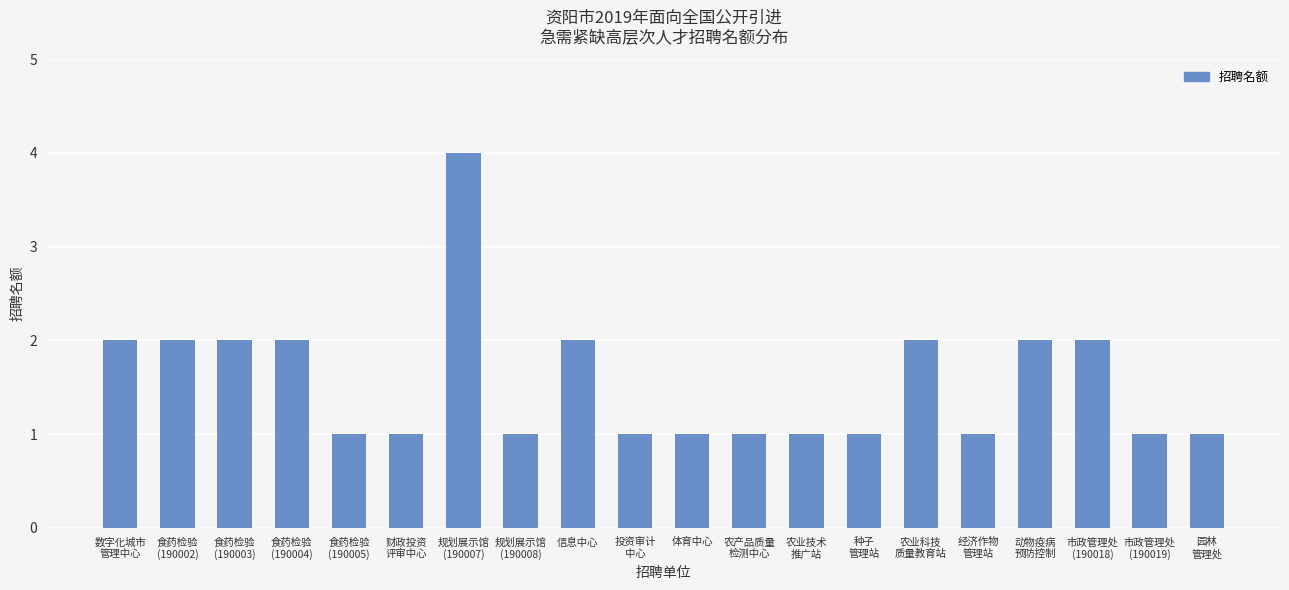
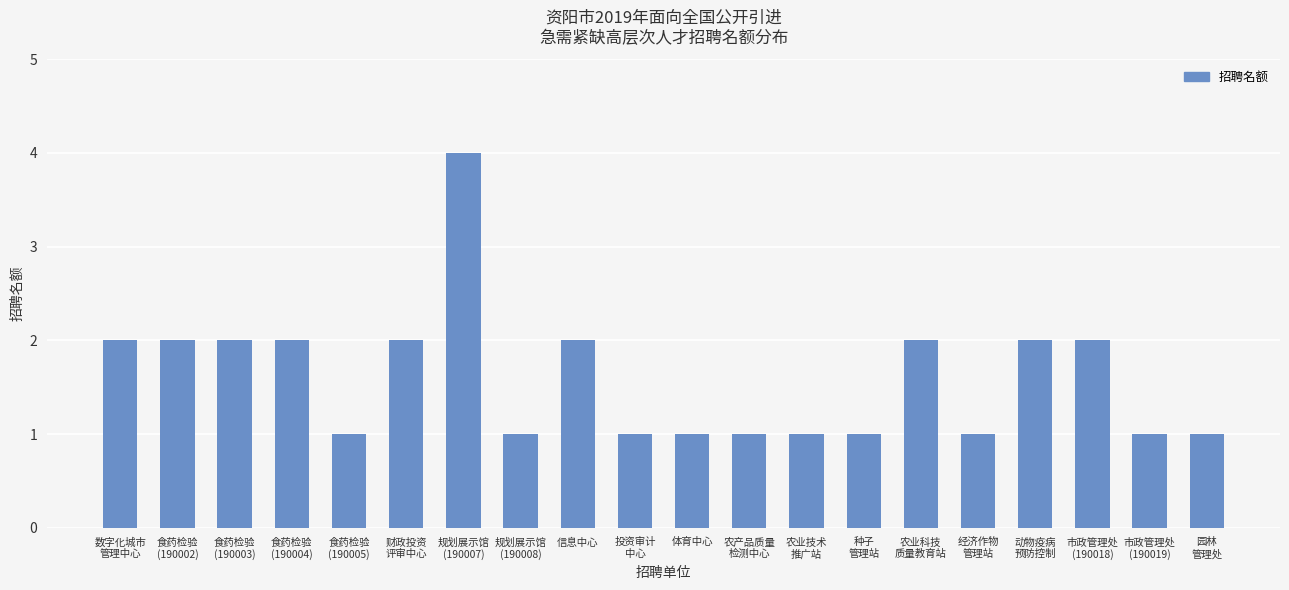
  {
    "数字化城市 管理中心": 2,
    "食药检验 (190002)": 2,
    "食药检验 (190003)": 2,
    "食药检验 (190004)": 2,
    "食药检验 (190005)": 1,
-   "财政投资 评审中心": 1,
+   "财政投资 评审中心": 2,
    "规划展示馆 (190007)": 4,
    "规划展示馆 (190008)": 1,
    "信息中心": 2,
    "投资审计 中心": 1,
    "体育中心": 1,
    "农产品质量 检测中心": 1,
    "农业技术 推广站": 1,
    "种子 管理站": 1,
    "农业科技 质量教育站": 2,
    "经济作物 管理站": 1,
    "动物疫病 预防控制": 2,
    "市政管理处 (190018)": 2,
    "市政管理处 (190019)": 1,
    "园林 管理处": 1
  }
